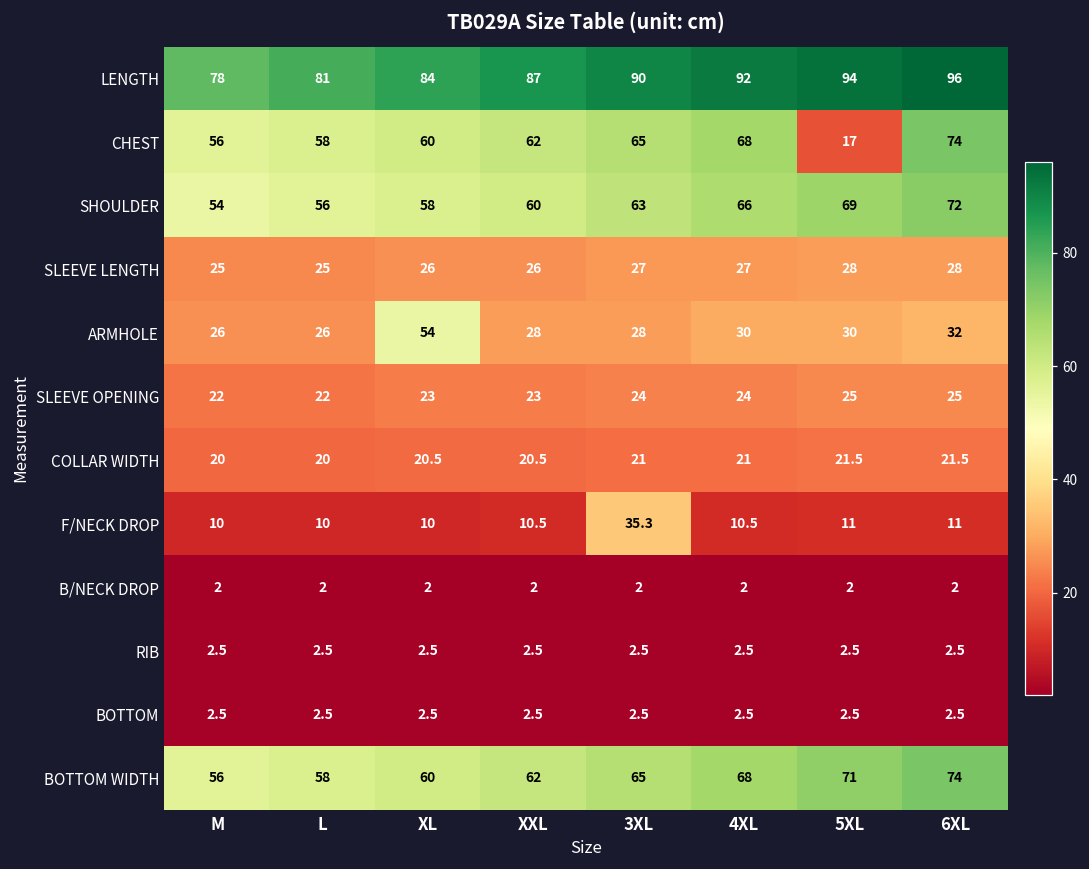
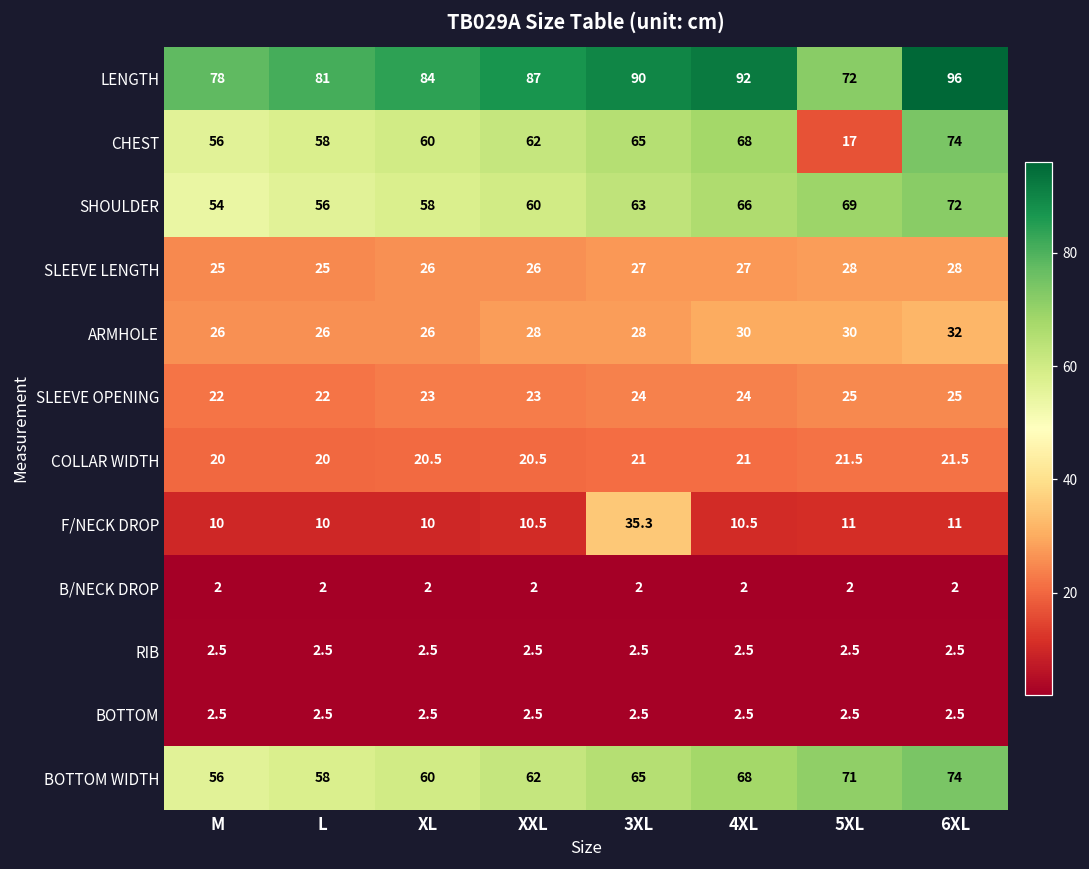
  {
    "LENGTH": {
      "M": 78,
      "L": 81,
      "XL": 84,
      "XXL": 87,
      "3XL": 90,
      "4XL": 92,
-     "5XL": 94,
+     "5XL": 72,
      "6XL": 96
    },
    "CHEST": {
      "M": 56,
      "L": 58,
      "XL": 60,
      "XXL": 62,
      "3XL": 65,
      "4XL": 68,
      "5XL": 17,
      "6XL": 74
    },
    "SHOULDER": {
      "M": 54,
      "L": 56,
      "XL": 58,
      "XXL": 60,
      "3XL": 63,
      "4XL": 66,
      "5XL": 69,
      "6XL": 72
    },
    "SLEEVE LENGTH": {
      "M": 25,
      "L": 25,
      "XL": 26,
      "XXL": 26,
      "3XL": 27,
      "4XL": 27,
      "5XL": 28,
      "6XL": 28
    },
    "ARMHOLE": {
      "M": 26,
      "L": 26,
-     "XL": 54,
+     "XL": 26,
      "XXL": 28,
      "3XL": 28,
      "4XL": 30,
      "5XL": 30,
      "6XL": 32
    },
    "SLEEVE OPENING": {
      "M": 22,
      "L": 22,
      "XL": 23,
      "XXL": 23,
      "3XL": 24,
      "4XL": 24,
      "5XL": 25,
      "6XL": 25
    },
    "COLLAR WIDTH": {
      "M": 20,
      "L": 20,
      "XL": 20.5,
      "XXL": 20.5,
      "3XL": 21,
      "4XL": 21,
      "5XL": 21.5,
      "6XL": 21.5
    },
    "F/NECK DROP": {
      "M": 10,
      "L": 10,
      "XL": 10,
      "XXL": 10.5,
      "3XL": 35.3,
      "4XL": 10.5,
      "5XL": 11,
      "6XL": 11
    },
    "B/NECK DROP": {
      "M": 2,
      "L": 2,
      "XL": 2,
      "XXL": 2,
      "3XL": 2,
      "4XL": 2,
      "5XL": 2,
      "6XL": 2
    },
    "RIB": {
      "M": 2.5,
      "L": 2.5,
      "XL": 2.5,
      "XXL": 2.5,
      "3XL": 2.5,
      "4XL": 2.5,
      "5XL": 2.5,
      "6XL": 2.5
    },
    "BOTTOM": {
      "M": 2.5,
      "L": 2.5,
      "XL": 2.5,
      "XXL": 2.5,
      "3XL": 2.5,
      "4XL": 2.5,
      "5XL": 2.5,
      "6XL": 2.5
    },
    "BOTTOM WIDTH": {
      "M": 56,
      "L": 58,
      "XL": 60,
      "XXL": 62,
      "3XL": 65,
      "4XL": 68,
      "5XL": 71,
      "6XL": 74
    }
  }
